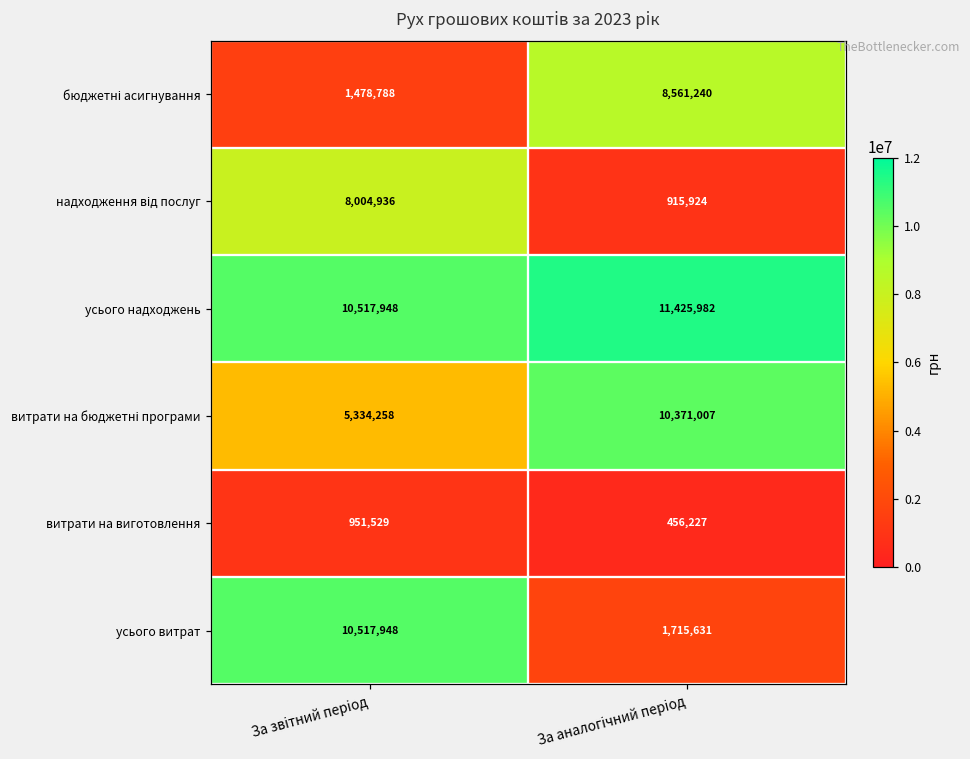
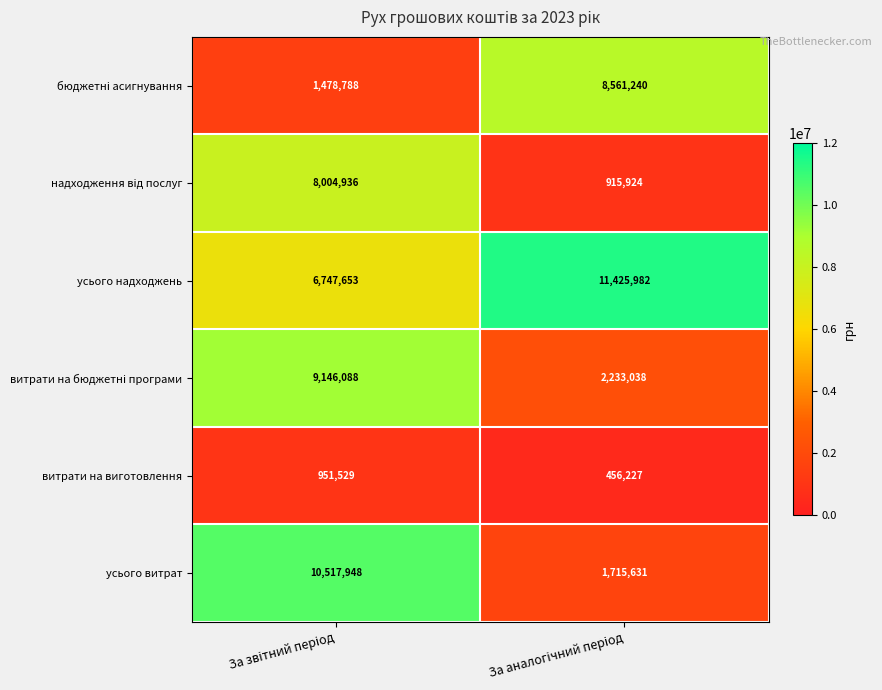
  {
    "бюджетні асигнування": {
      "За звітний період": "1,478,788",
      "За аналогічний період": "8,561,240"
    },
    "надходження від послуг": {
      "За звітний період": "8,004,936",
      "За аналогічний період": "915,924"
    },
    "усього надходжень": {
-     "За звітний період": "10,517,948",
+     "За звітний період": "6,747,653",
      "За аналогічний період": "11,425,982"
    },
    "витрати на бюджетні програми": {
-     "За звітний період": "5,334,258",
-     "За аналогічний період": "10,371,007"
+     "За звітний період": "9,146,088",
+     "За аналогічний період": "2,233,038"
    },
    "витрати на виготовлення": {
      "За звітний період": "951,529",
      "За аналогічний період": "456,227"
    },
    "усього витрат": {
      "За звітний період": "10,517,948",
      "За аналогічний період": "1,715,631"
    }
  }
